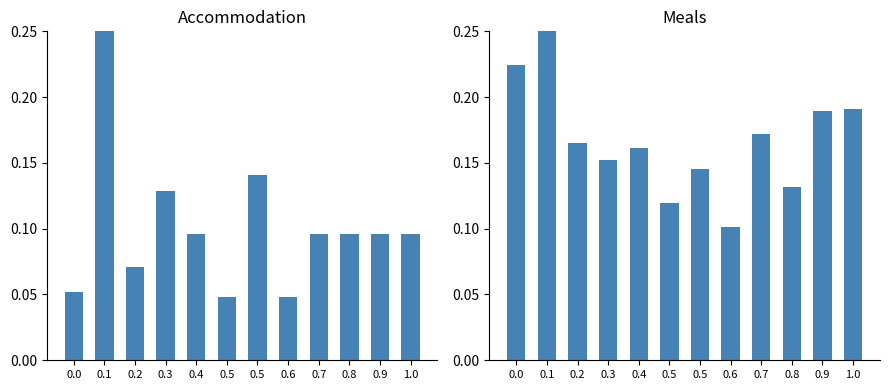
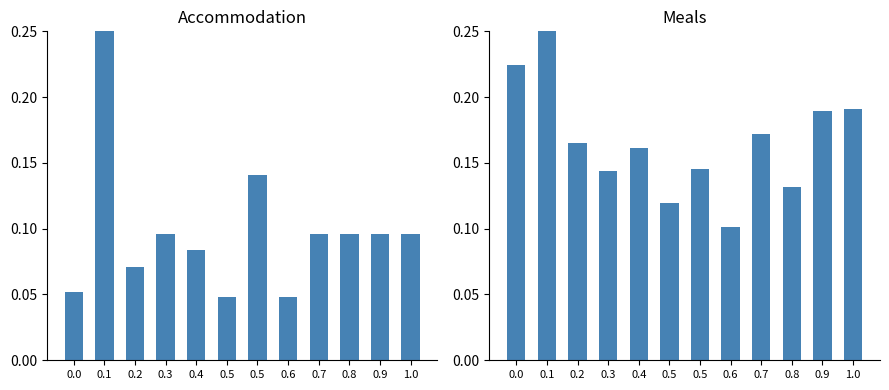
  {
    "Accommodation": {
      "0.0": 0.052,
      "0.1": 0.250,
      "0.2": 0.071,
-     "0.3": 0.128,
-     "0.4": 0.096,
+     "0.3": 0.096,
+     "0.4": 0.084,
      "0.6": 0.048,
      "0.7": 0.096,
      "0.8": 0.096,
      "0.9": 0.096,
      "1.0": 0.096
    },
    "Meals": {
      "0.0": 0.224,
      "0.1": 0.250,
      "0.2": 0.165,
-     "0.3": 0.152,
+     "0.3": 0.144,
      "0.4": 0.161,
      "0.6": 0.101,
      "0.7": 0.172,
      "0.8": 0.131,
      "0.9": 0.189,
      "1.0": 0.191
    }
  }
